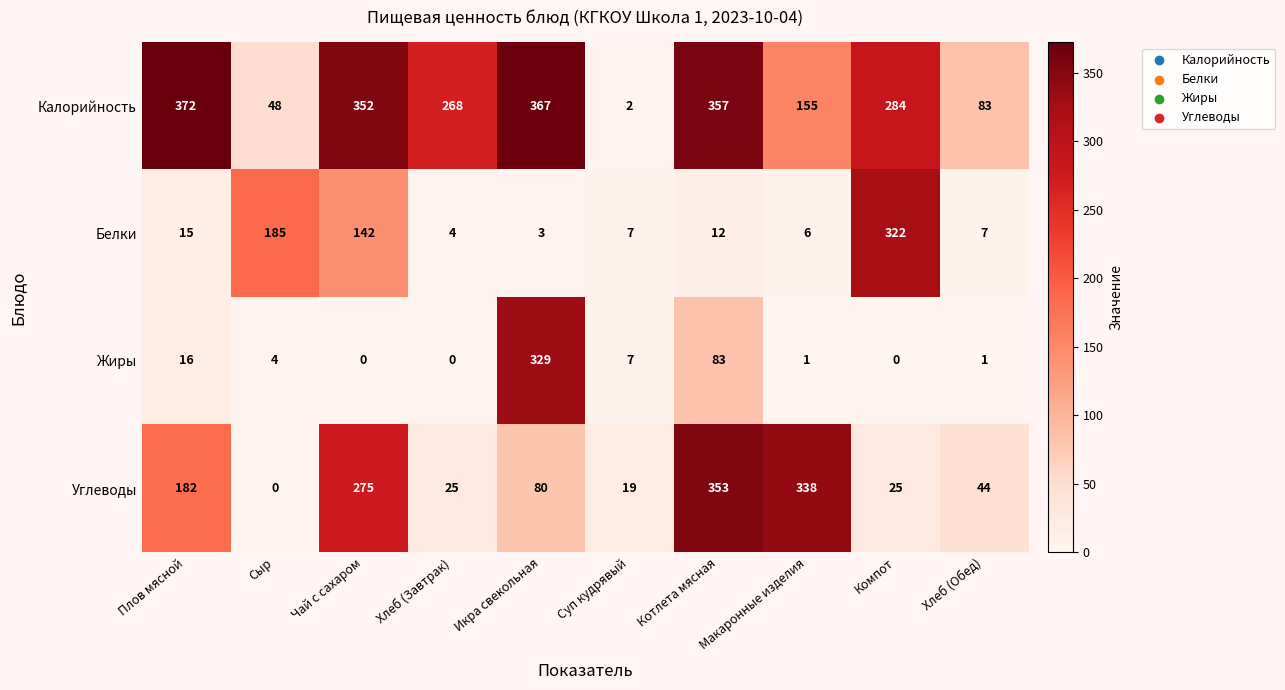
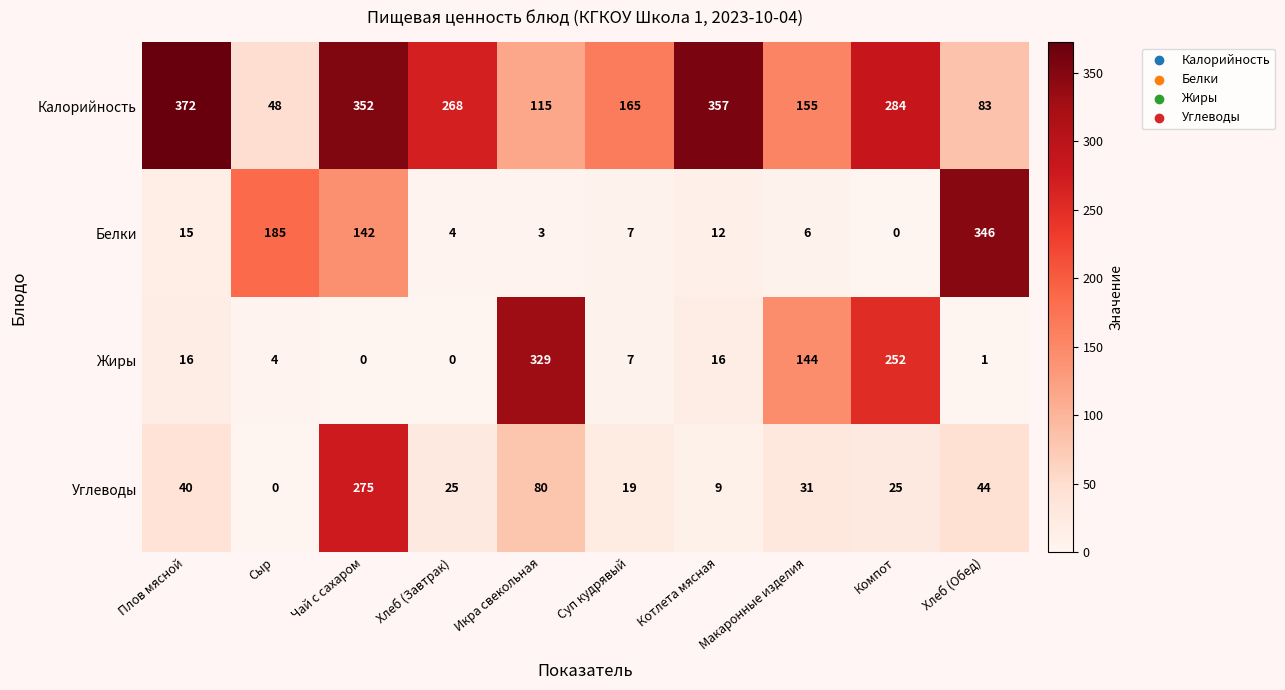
  {
    "Калорийность": {
      "Плов мясной": 372,
      "Сыр": 48,
      "Чай с сахаром": 352,
      "Хлеб (Завтрак)": 268,
-     "Икра свекольная": 367,
-     "Суп кудрявый": 2,
+     "Икра свекольная": 115,
+     "Суп кудрявый": 165,
      "Котлета мясная": 357,
      "Макаронные изделия": 155,
      "Компот": 284,
      "Хлеб (Обед)": 83
    },
    "Белки": {
      "Плов мясной": 15,
      "Сыр": 185,
      "Чай с сахаром": 142,
      "Хлеб (Завтрак)": 4,
      "Икра свекольная": 3,
      "Суп кудрявый": 7,
      "Котлета мясная": 12,
      "Макаронные изделия": 6,
-     "Компот": 322,
-     "Хлеб (Обед)": 7
+     "Компот": 0,
+     "Хлеб (Обед)": 346
    },
    "Жиры": {
      "Плов мясной": 16,
      "Сыр": 4,
      "Чай с сахаром": 0,
      "Хлеб (Завтрак)": 0,
      "Икра свекольная": 329,
      "Суп кудрявый": 7,
-     "Котлета мясная": 83,
-     "Макаронные изделия": 1,
-     "Компот": 0,
+     "Котлета мясная": 16,
+     "Макаронные изделия": 144,
+     "Компот": 252,
      "Хлеб (Обед)": 1
    },
    "Углеводы": {
-     "Плов мясной": 182,
+     "Плов мясной": 40,
      "Сыр": 0,
      "Чай с сахаром": 275,
      "Хлеб (Завтрак)": 25,
      "Икра свекольная": 80,
      "Суп кудрявый": 19,
-     "Котлета мясная": 353,
-     "Макаронные изделия": 338,
+     "Котлета мясная": 9,
+     "Макаронные изделия": 31,
      "Компот": 25,
      "Хлеб (Обед)": 44
    }
  }
